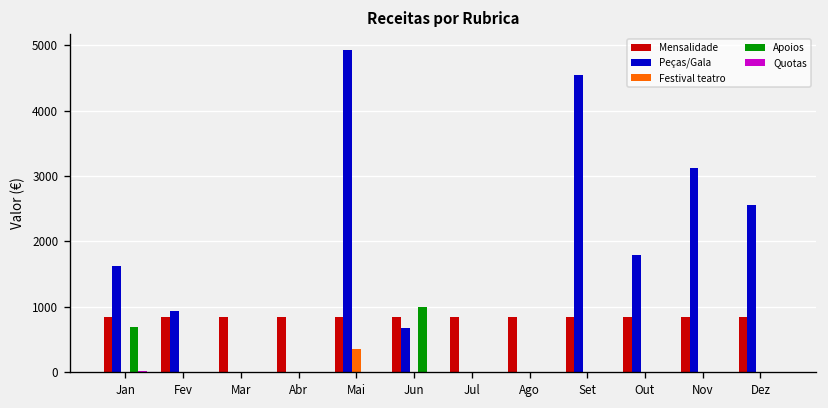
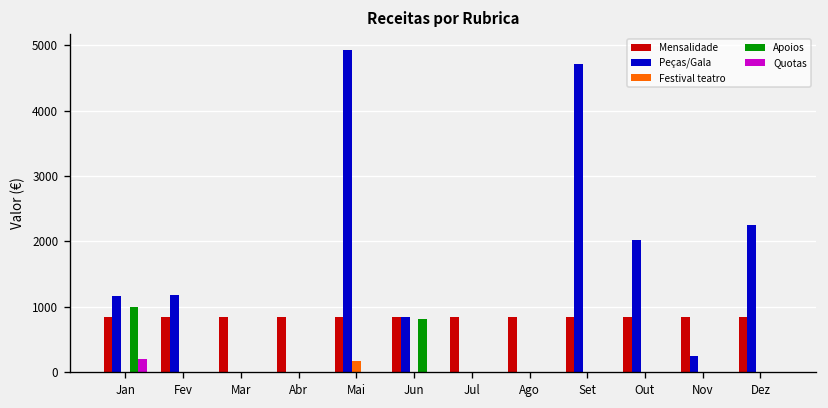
  {
    "Mensalidade": {
      "Jan": 800,
      "Fev": 800,
      "Mar": 800,
      "Abr": 800,
      "Mai": 800,
      "Jun": 800,
      "Jul": 800,
      "Ago": 800,
      "Set": 800,
      "Out": 800,
      "Nov": 800,
      "Dez": 800
    },
    "Peças/Gala": {
-     "Jan": 1600,
-     "Fev": 900,
+     "Jan": 1200,
+     "Fev": 1200,
      "Mar": 0,
      "Abr": 0,
      "Mai": 4900,
-     "Jun": 700,
+     "Jun": 900,
      "Jul": 0,
      "Ago": 0,
-     "Set": 4500,
-     "Out": 1800,
-     "Nov": 3100,
-     "Dez": 2600
+     "Set": 4700,
+     "Out": 2000,
+     "Nov": 200,
+     "Dez": 2300
    },
    "Festival teatro": {
      "Jan": 0,
      "Fev": 0,
      "Mar": 0,
      "Abr": 0,
-     "Mai": 400,
+     "Mai": 200,
      "Jun": 0,
      "Jul": 0,
      "Ago": 0,
      "Set": 0,
      "Out": 0,
      "Nov": 0,
      "Dez": 0
    },
    "Apoios": {
-     "Jan": 700,
+     "Jan": 1000,
      "Fev": 0,
      "Mar": 0,
      "Abr": 0,
      "Mai": 0,
-     "Jun": 1000,
+     "Jun": 800,
      "Jul": 0,
      "Ago": 0,
      "Set": 0,
      "Out": 0,
      "Nov": 0,
      "Dez": 0
    },
    "Quotas": {
-     "Jan": 0,
+     "Jan": 200,
      "Fev": 0,
      "Mar": 0,
      "Abr": 0,
      "Mai": 0,
      "Jun": 0,
      "Jul": 0,
      "Ago": 0,
      "Set": 0,
      "Out": 0,
      "Nov": 0,
      "Dez": 0
    }
  }
